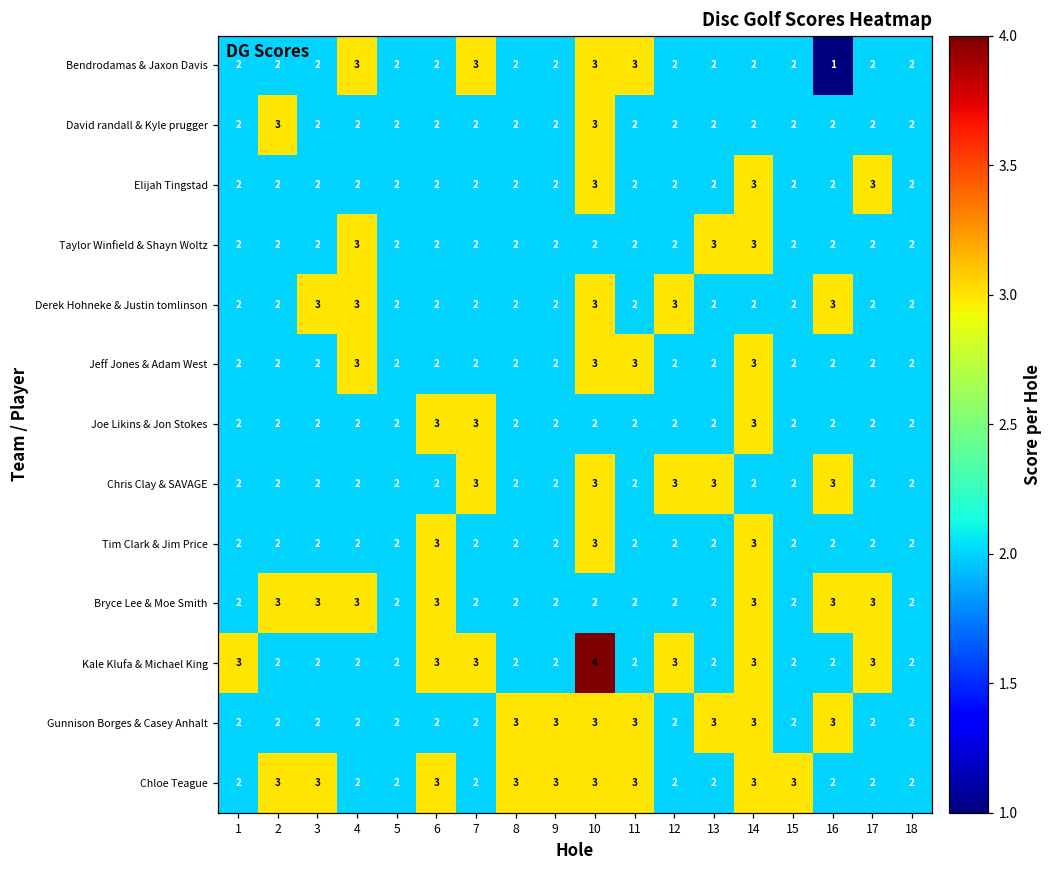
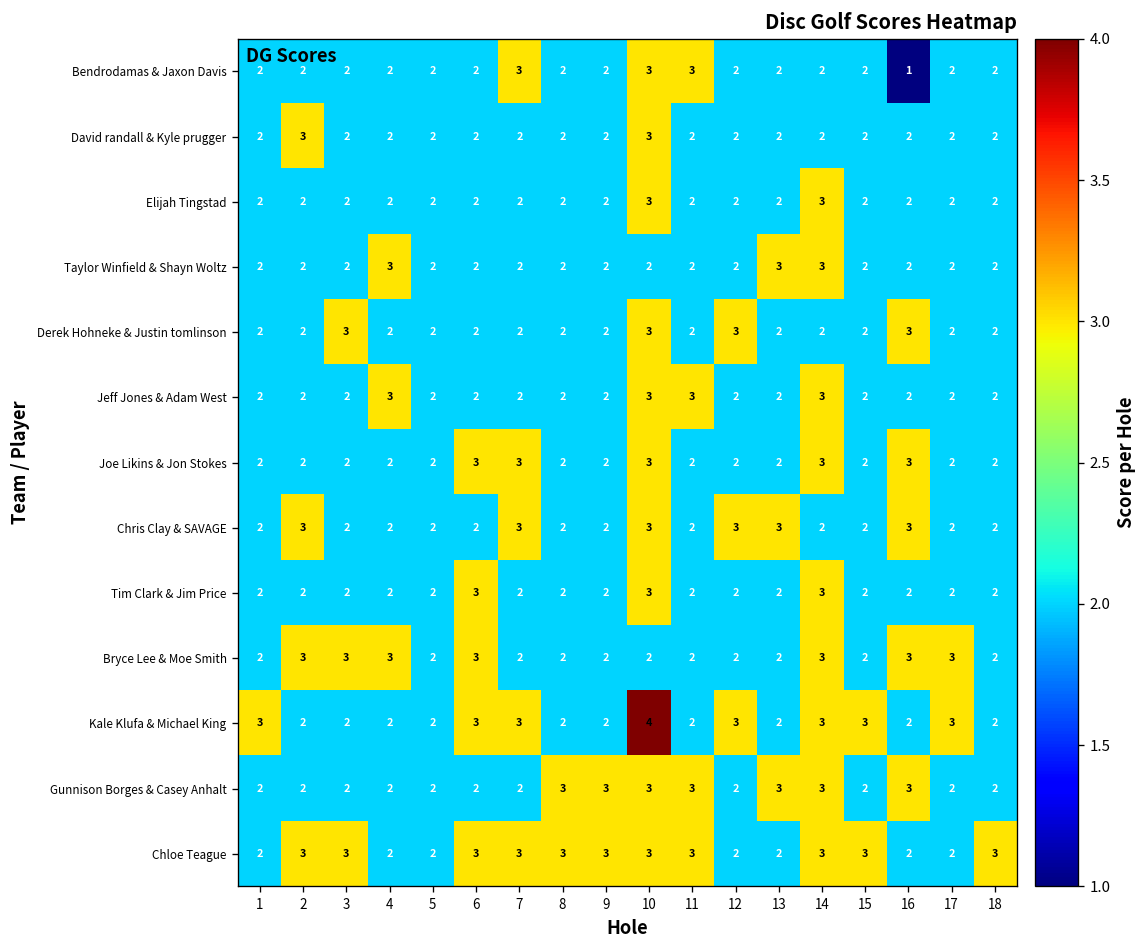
  {
    "Bendrodamas & Jaxon Davis": {
      "1": 2,
      "3": 2,
-     "4": 3,
+     "4": 2,
      "5": 2,
      "6": 2,
      "7": 3,
      "8": 2,
      "9": 2,
      "10": 3,
      "11": 3,
      "12": 2,
      "13": 2,
      "14": 2,
      "15": 2,
      "16": 1,
      "17": 2,
      "18": 2
    },
    "Elijah Tingstad": {
      "1": 2,
      "2": 2,
      "3": 2,
      "4": 2,
      "5": 2,
      "6": 2,
      "7": 2,
      "8": 2,
      "9": 2,
      "10": 3,
      "11": 2,
      "12": 2,
      "13": 2,
      "14": 3,
      "15": 2,
      "16": 2,
-     "17": 3,
+     "17": 2,
      "18": 2
    },
    "Derek Hohneke & Justin tomlinson": {
      "1": 2,
      "2": 2,
      "3": 3,
-     "4": 3,
+     "4": 2,
      "5": 2,
      "6": 2,
      "7": 2,
      "8": 2,
      "9": 2,
      "10": 3,
      "11": 2,
      "12": 3,
      "13": 2,
      "14": 2,
      "15": 2,
      "16": 3,
      "17": 2,
      "18": 2
    },
    "Joe Likins & Jon Stokes": {
      "1": 2,
      "2": 2,
      "3": 2,
      "4": 2,
      "5": 2,
      "6": 3,
      "7": 3,
      "8": 2,
      "9": 2,
-     "10": 2,
+     "10": 3,
      "11": 2,
      "12": 2,
      "13": 2,
      "14": 3,
      "15": 2,
-     "16": 2,
+     "16": 3,
      "17": 2,
      "18": 2
    },
    "Chris Clay & SAVAGE": {
      "1": 2,
-     "2": 2,
+     "2": 3,
      "3": 2,
      "4": 2,
      "5": 2,
      "6": 2,
      "7": 3,
      "8": 2,
      "9": 2,
      "10": 3,
      "11": 2,
      "12": 3,
      "13": 3,
      "14": 2,
      "15": 2,
      "16": 3,
      "17": 2,
      "18": 2
    },
    "Kale Klufa & Michael King": {
      "1": 3,
      "2": 2,
      "3": 2,
      "4": 2,
      "5": 2,
      "6": 3,
      "7": 3,
      "8": 2,
      "9": 2,
      "10": 4,
      "11": 2,
      "12": 3,
      "13": 2,
      "14": 3,
-     "15": 2,
+     "15": 3,
      "16": 2,
      "17": 3,
      "18": 2
    },
    "Chloe Teague": {
      "1": 2,
      "2": 3,
      "3": 3,
      "4": 2,
      "5": 2,
      "6": 3,
-     "7": 2,
+     "7": 3,
      "8": 3,
      "9": 3,
      "10": 3,
      "11": 3,
      "12": 2,
      "13": 2,
      "14": 3,
      "15": 3,
      "16": 2,
      "17": 2,
-     "18": 2
+     "18": 3
    }
  }
